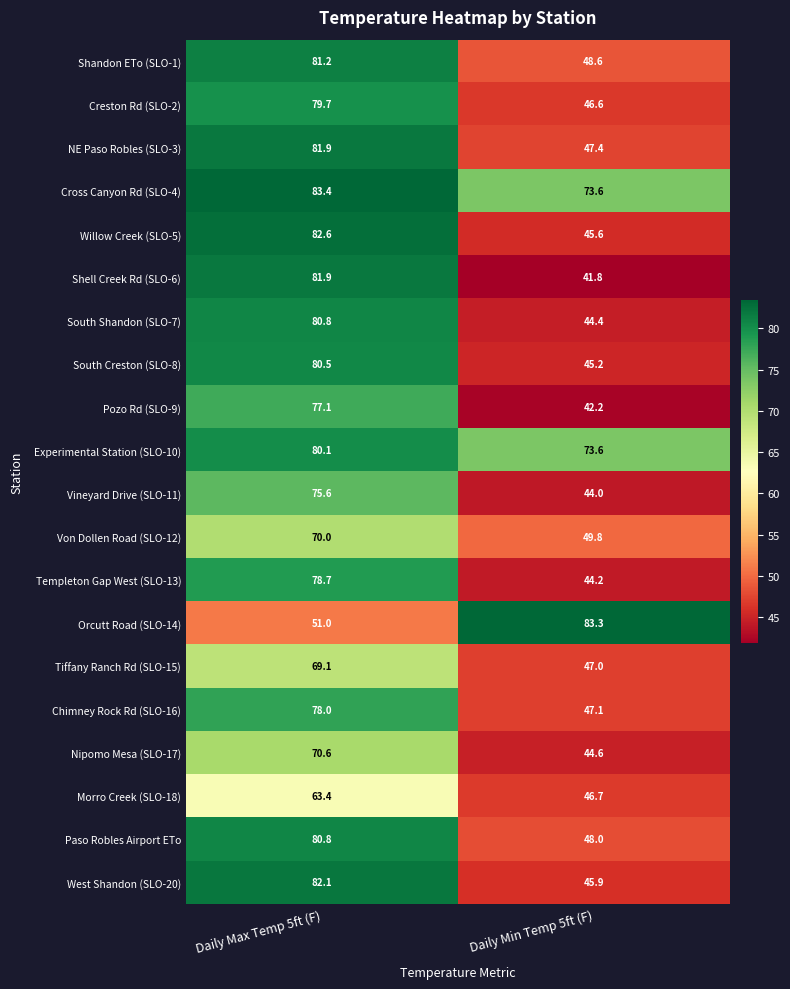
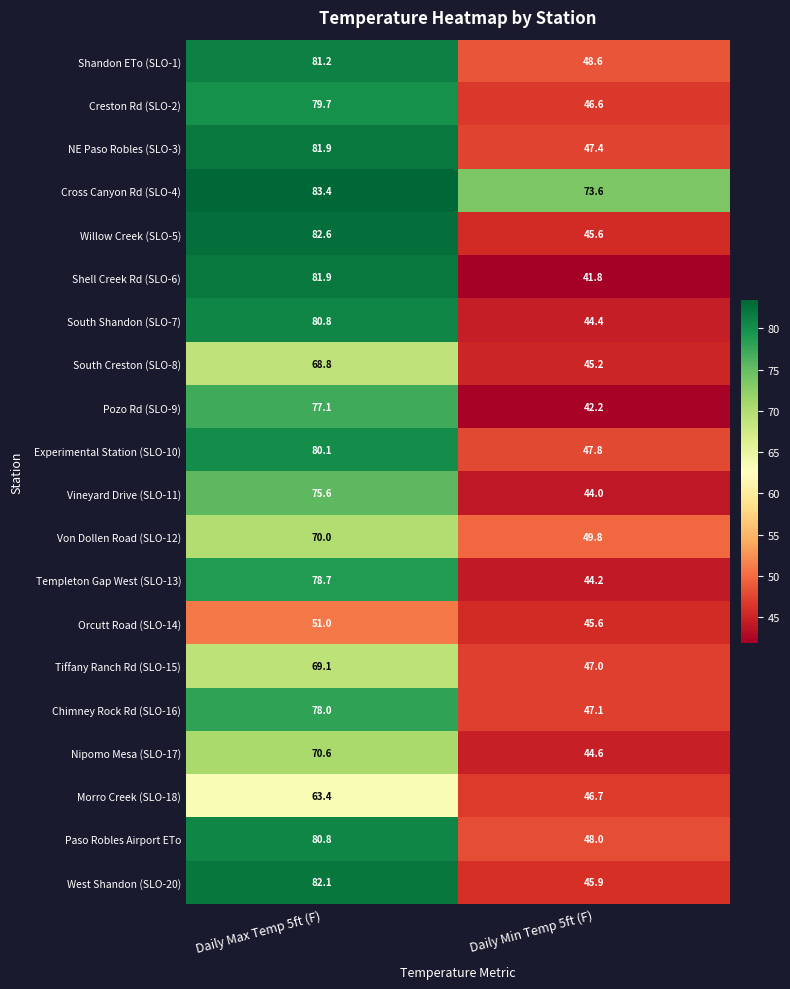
  {
    "Shandon ETo (SLO-1)": {
      "Daily Max Temp 5ft (F)": 81.2,
      "Daily Min Temp 5ft (F)": 48.6
    },
    "Creston Rd (SLO-2)": {
      "Daily Max Temp 5ft (F)": 79.7,
      "Daily Min Temp 5ft (F)": 46.6
    },
    "NE Paso Robles (SLO-3)": {
      "Daily Max Temp 5ft (F)": 81.9,
      "Daily Min Temp 5ft (F)": 47.4
    },
    "Cross Canyon Rd (SLO-4)": {
      "Daily Max Temp 5ft (F)": 83.4,
      "Daily Min Temp 5ft (F)": 73.6
    },
    "Willow Creek (SLO-5)": {
      "Daily Max Temp 5ft (F)": 82.6,
      "Daily Min Temp 5ft (F)": 45.6
    },
    "Shell Creek Rd (SLO-6)": {
      "Daily Max Temp 5ft (F)": 81.9,
      "Daily Min Temp 5ft (F)": 41.8
    },
    "South Shandon (SLO-7)": {
      "Daily Max Temp 5ft (F)": 80.8,
      "Daily Min Temp 5ft (F)": 44.4
    },
    "South Creston (SLO-8)": {
-     "Daily Max Temp 5ft (F)": 80.5,
+     "Daily Max Temp 5ft (F)": 68.8,
      "Daily Min Temp 5ft (F)": 45.2
    },
    "Pozo Rd (SLO-9)": {
      "Daily Max Temp 5ft (F)": 77.1,
      "Daily Min Temp 5ft (F)": 42.2
    },
    "Experimental Station (SLO-10)": {
      "Daily Max Temp 5ft (F)": 80.1,
-     "Daily Min Temp 5ft (F)": 73.6
+     "Daily Min Temp 5ft (F)": 47.8
    },
    "Vineyard Drive (SLO-11)": {
      "Daily Max Temp 5ft (F)": 75.6,
      "Daily Min Temp 5ft (F)": 44.0
    },
    "Von Dollen Road (SLO-12)": {
      "Daily Max Temp 5ft (F)": 70.0,
      "Daily Min Temp 5ft (F)": 49.8
    },
    "Templeton Gap West (SLO-13)": {
      "Daily Max Temp 5ft (F)": 78.7,
      "Daily Min Temp 5ft (F)": 44.2
    },
    "Orcutt Road (SLO-14)": {
      "Daily Max Temp 5ft (F)": 51.0,
-     "Daily Min Temp 5ft (F)": 83.3
+     "Daily Min Temp 5ft (F)": 45.6
    },
    "Tiffany Ranch Rd (SLO-15)": {
      "Daily Max Temp 5ft (F)": 69.1,
      "Daily Min Temp 5ft (F)": 47.0
    },
    "Chimney Rock Rd (SLO-16)": {
      "Daily Max Temp 5ft (F)": 78.0,
      "Daily Min Temp 5ft (F)": 47.1
    },
    "Nipomo Mesa (SLO-17)": {
      "Daily Max Temp 5ft (F)": 70.6,
      "Daily Min Temp 5ft (F)": 44.6
    },
    "Morro Creek (SLO-18)": {
      "Daily Max Temp 5ft (F)": 63.4,
      "Daily Min Temp 5ft (F)": 46.7
    },
    "Paso Robles Airport ETo": {
      "Daily Max Temp 5ft (F)": 80.8,
      "Daily Min Temp 5ft (F)": 48.0
    },
    "West Shandon (SLO-20)": {
      "Daily Max Temp 5ft (F)": 82.1,
      "Daily Min Temp 5ft (F)": 45.9
    }
  }
